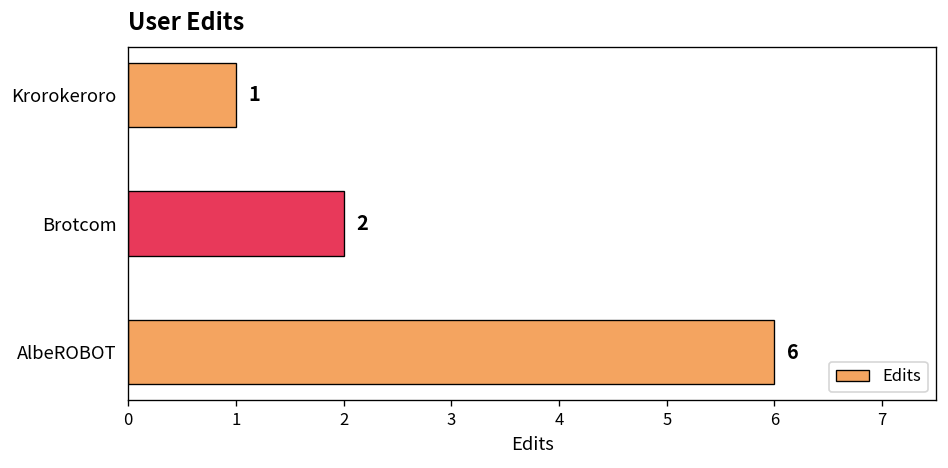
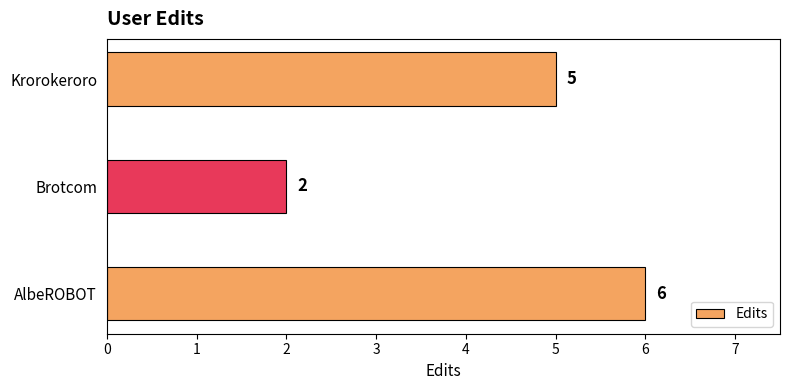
  {
-   "Krorokeroro": 1,
+   "Krorokeroro": 5,
    "Brotcom": 2,
    "AlbeROBOT": 6
  }
